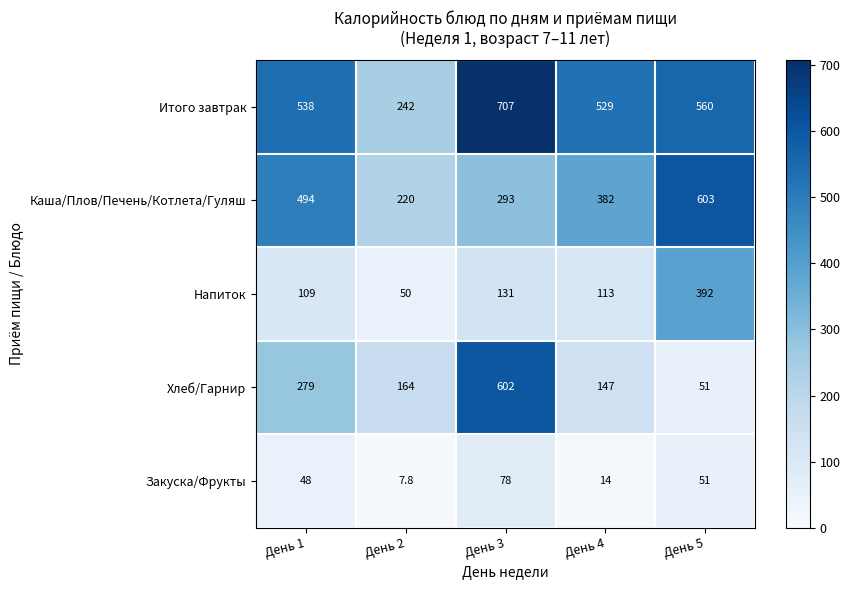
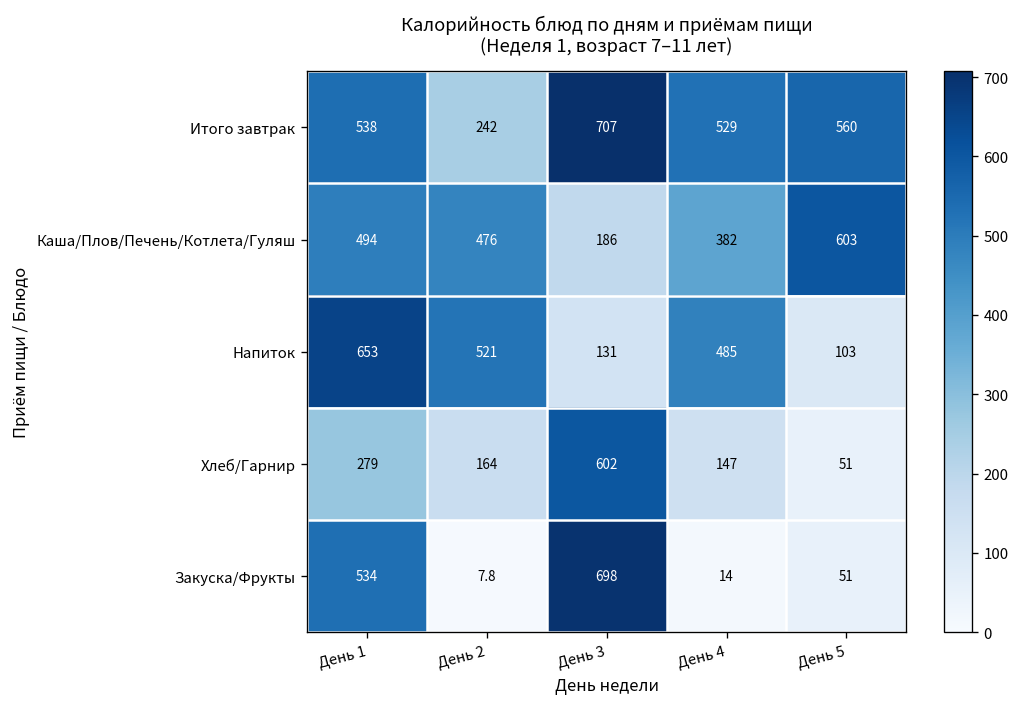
  {
    "Итого завтрак": {
      "День 1": 538,
      "День 2": 242,
      "День 3": 707,
      "День 4": 529,
      "День 5": 560
    },
    "Каша/Плов/Печень/Котлета/Гуляш": {
      "День 1": 494,
-     "День 2": 220,
-     "День 3": 293,
+     "День 2": 476,
+     "День 3": 186,
      "День 4": 382,
      "День 5": 603
    },
    "Напиток": {
-     "День 1": 109,
-     "День 2": 50,
+     "День 1": 653,
+     "День 2": 521,
      "День 3": 131,
-     "День 4": 113,
-     "День 5": 392
+     "День 4": 485,
+     "День 5": 103
    },
    "Хлеб/Гарнир": {
      "День 1": 279,
      "День 2": 164,
      "День 3": 602,
      "День 4": 147,
      "День 5": 51
    },
    "Закуска/Фрукты": {
-     "День 1": 48,
+     "День 1": 534,
      "День 2": 7.8,
-     "День 3": 78,
+     "День 3": 698,
      "День 4": 14,
      "День 5": 51
    }
  }
